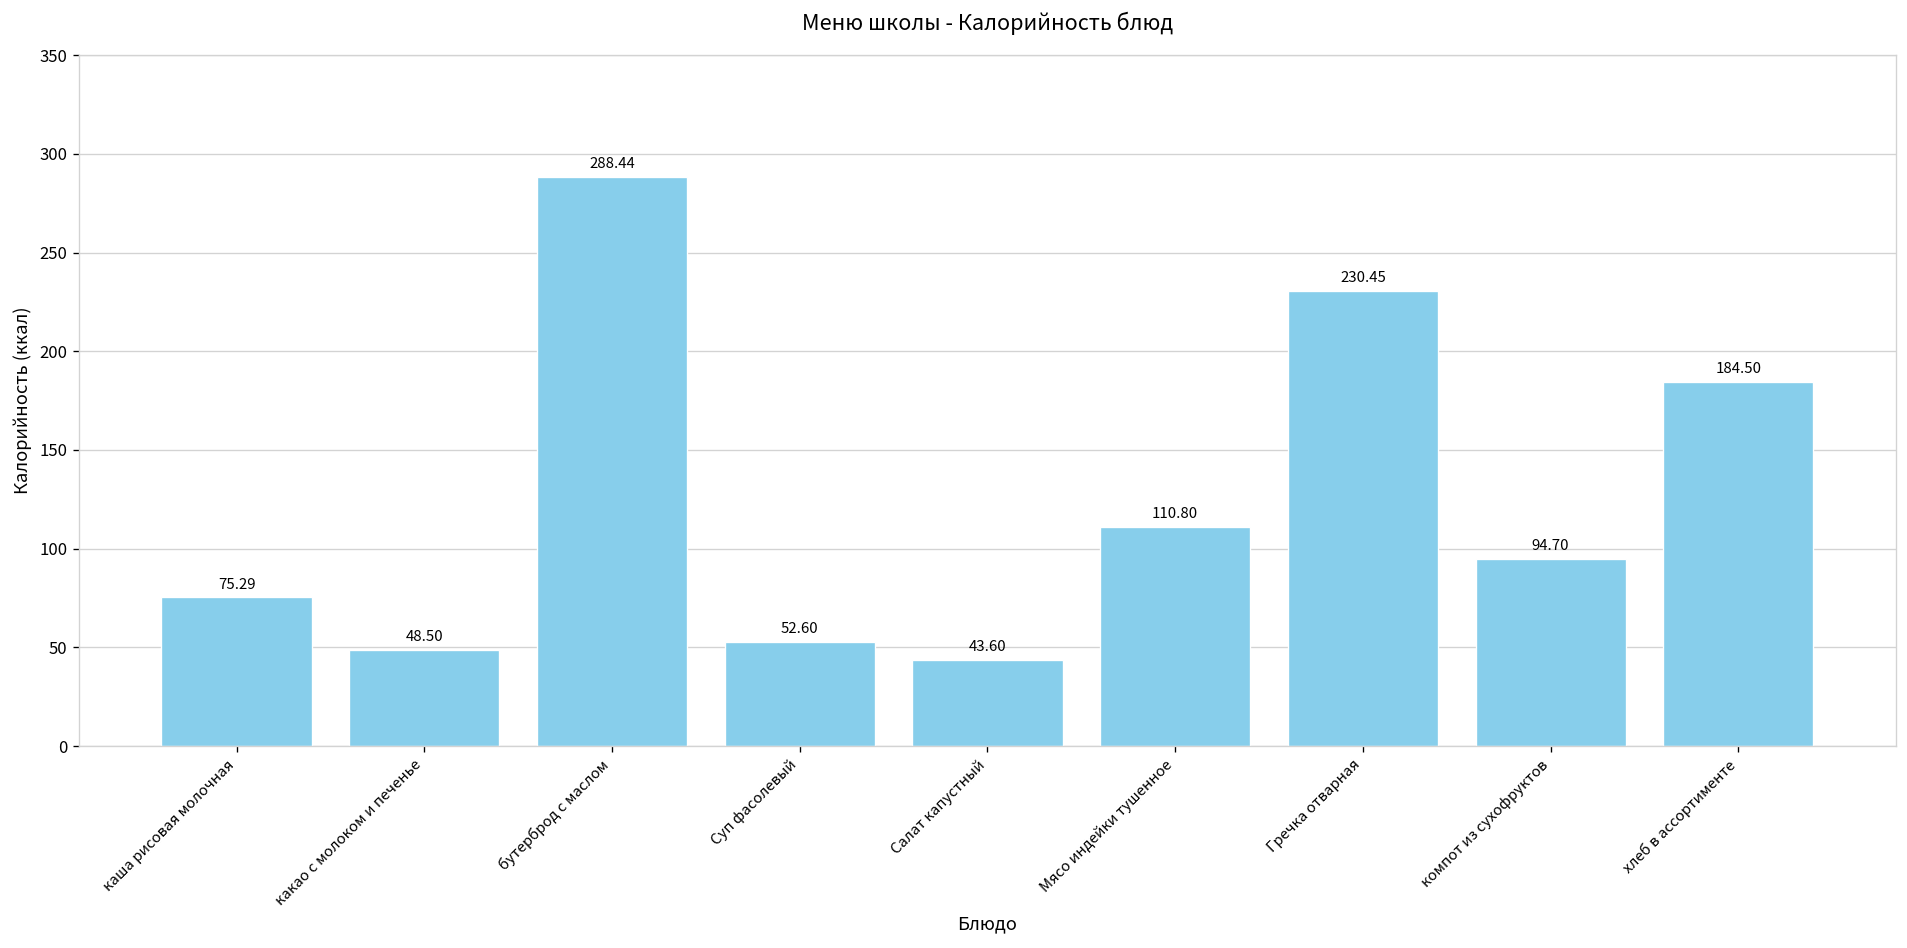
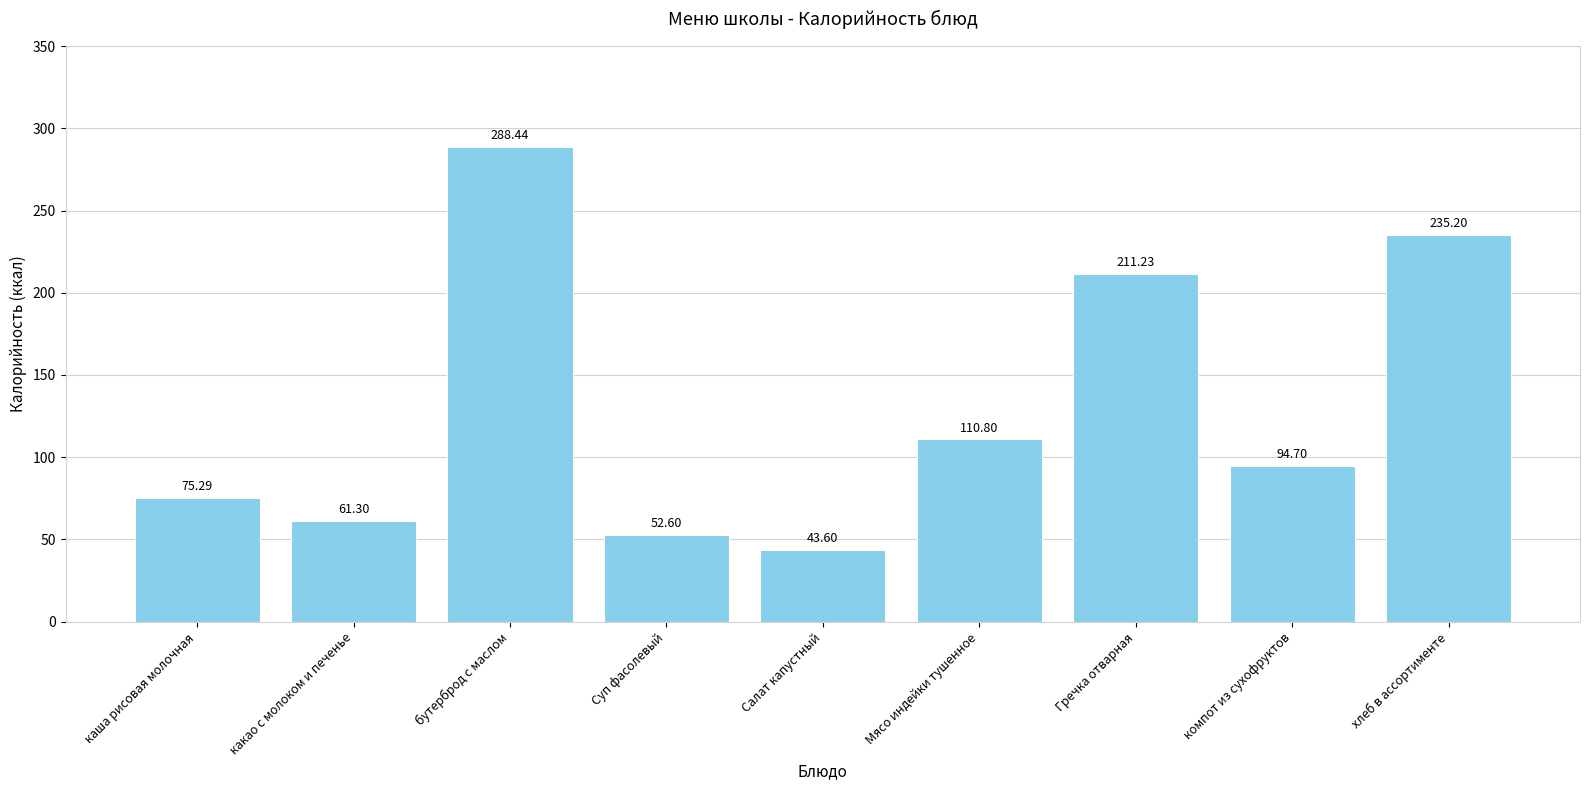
  {
    "каша рисовая молочная": 75.29,
-   "какао с молоком и печенье": 48.50,
+   "какао с молоком и печенье": 61.30,
    "бутерброд с маслом": 288.44,
    "Суп фасолевый": 52.60,
    "Салат капустный": 43.60,
    "Мясо индейки тушенное": 110.80,
-   "Гречка отварная": 230.45,
+   "Гречка отварная": 211.23,
    "компот из сухофруктов": 94.70,
-   "хлеб в ассортименте": 184.50
+   "хлеб в ассортименте": 235.20
  }
